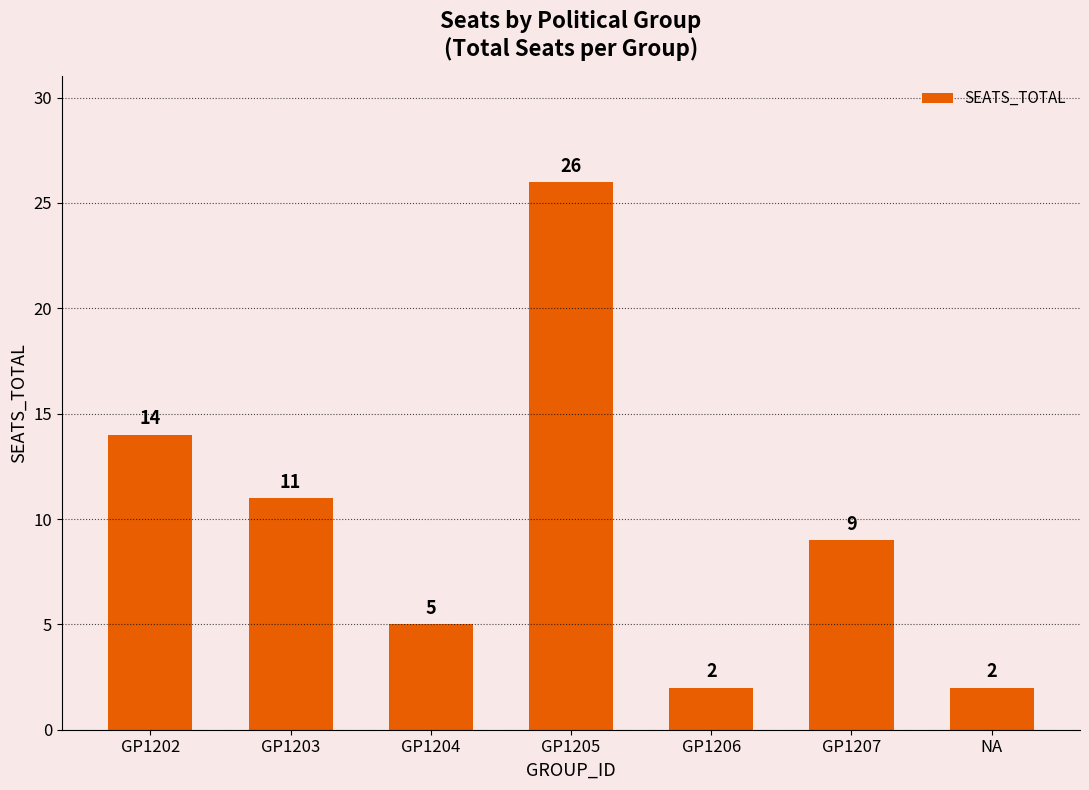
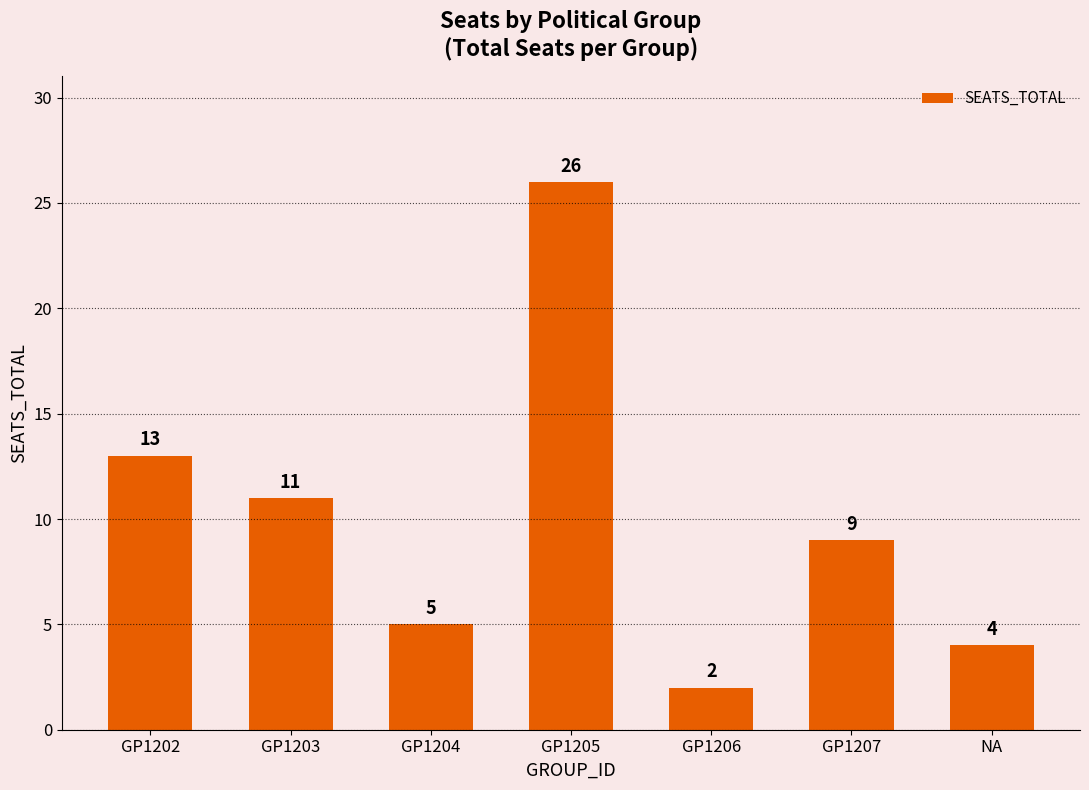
  {
-   "GP1202": 14,
+   "GP1202": 13,
    "GP1203": 11,
    "GP1204": 5,
    "GP1205": 26,
    "GP1206": 2,
    "GP1207": 9,
-   "NA": 2
+   "NA": 4
  }
